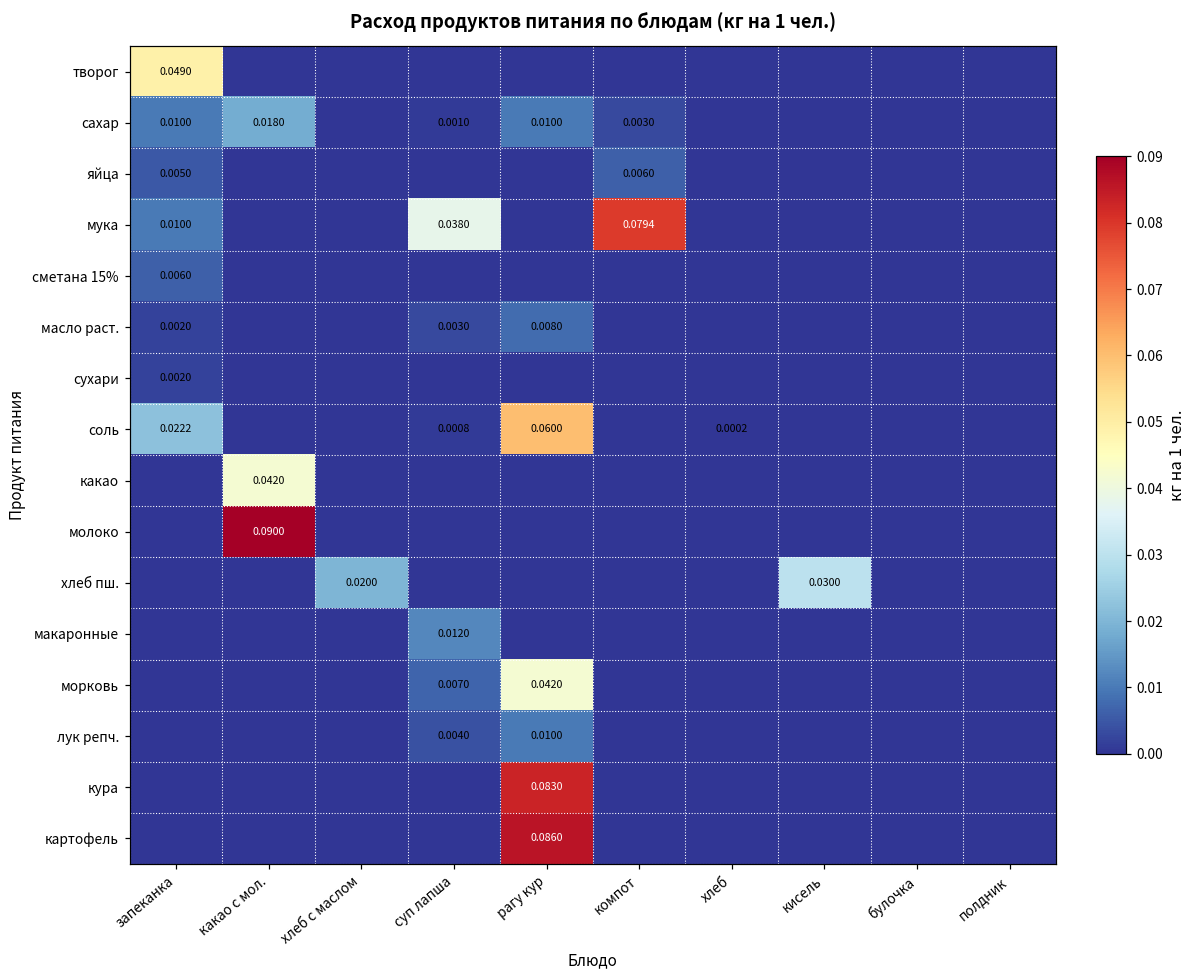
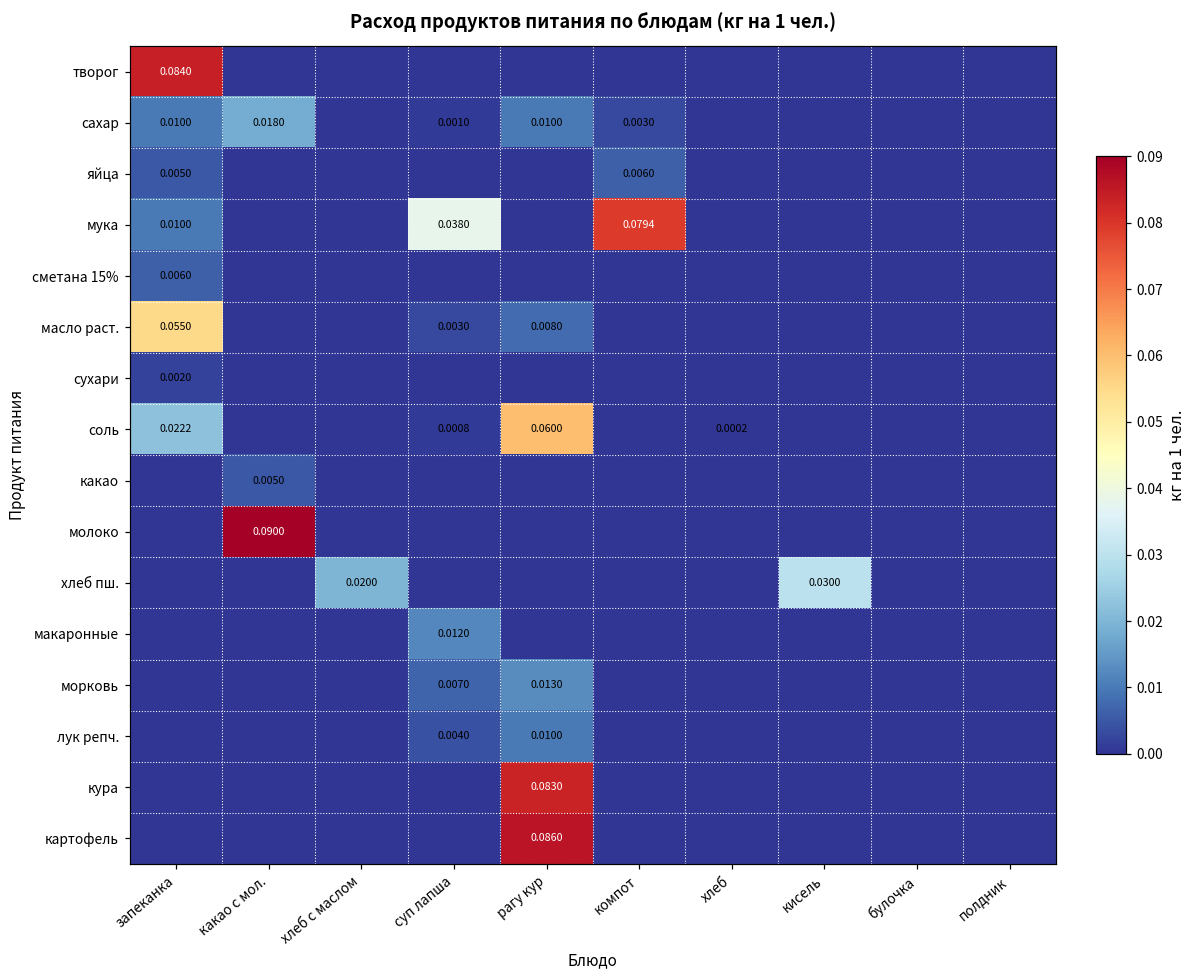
  {
    "творог": {
-     "запеканка": 0.0490
+     "запеканка": 0.0840
    },
    "сахар": {
      "запеканка": 0.0100,
      "какао с мол.": 0.0180,
      "суп лапша": 0.0010,
      "рагу кур": 0.0100,
      "компот": 0.0030
    },
    "яйца": {
      "запеканка": 0.0050,
      "компот": 0.0060
    },
    "мука": {
      "запеканка": 0.0100,
      "суп лапша": 0.0380,
      "компот": 0.0794
    },
    "сметана 15%": {
      "запеканка": 0.0060
    },
    "масло раст.": {
-     "запеканка": 0.0020,
+     "запеканка": 0.0550,
      "суп лапша": 0.0030,
      "рагу кур": 0.0080
    },
    "сухари": {
      "запеканка": 0.0020
    },
    "соль": {
      "запеканка": 0.0222,
      "суп лапша": 0.0008,
      "рагу кур": 0.0600,
      "хлеб": 0.0002
    },
    "какао": {
-     "какао с мол.": 0.0420
+     "какао с мол.": 0.0050
    },
    "молоко": {
      "какао с мол.": 0.0900
    },
    "хлеб пш.": {
      "хлеб с маслом": 0.0200,
      "кисель": 0.0300
    },
    "макаронные": {
      "суп лапша": 0.0120
    },
    "морковь": {
      "суп лапша": 0.0070,
-     "рагу кур": 0.0420
+     "рагу кур": 0.0130
    },
    "лук репч.": {
      "суп лапша": 0.0040,
      "рагу кур": 0.0100
    },
    "кура": {
      "рагу кур": 0.0830
    },
    "картофель": {
      "рагу кур": 0.0860
    }
  }
